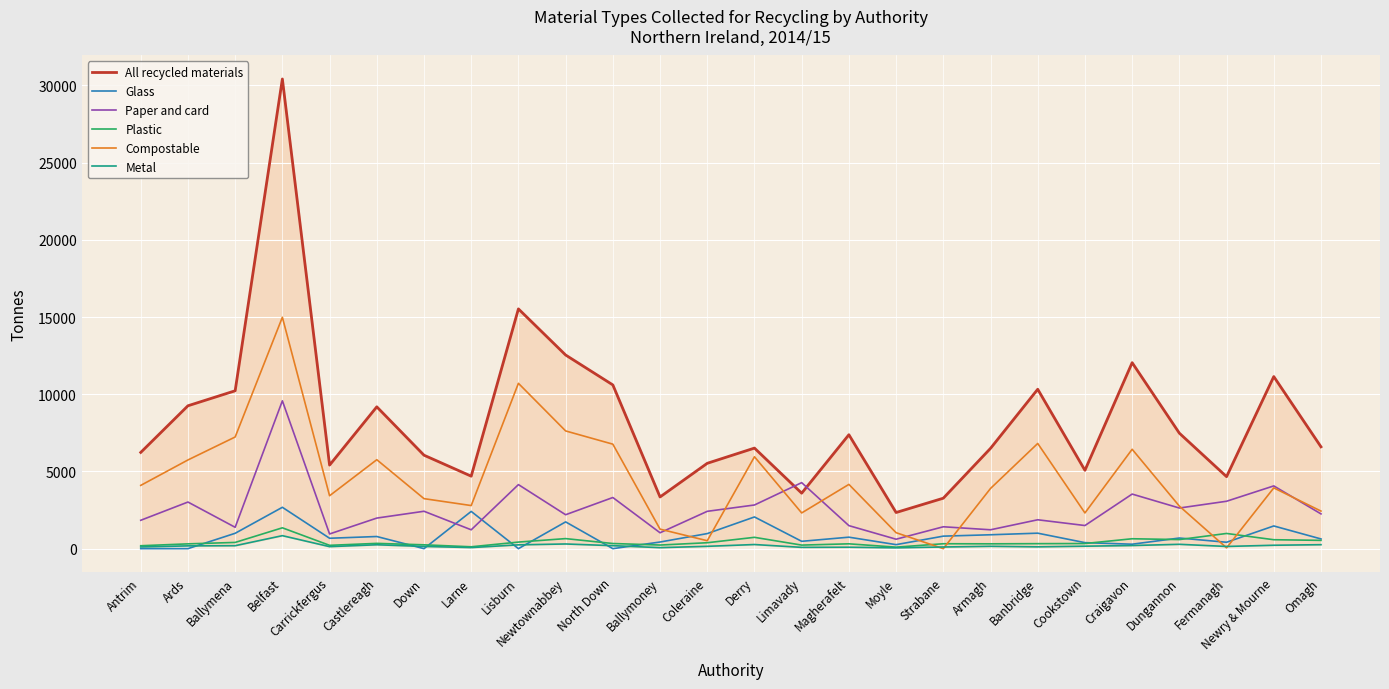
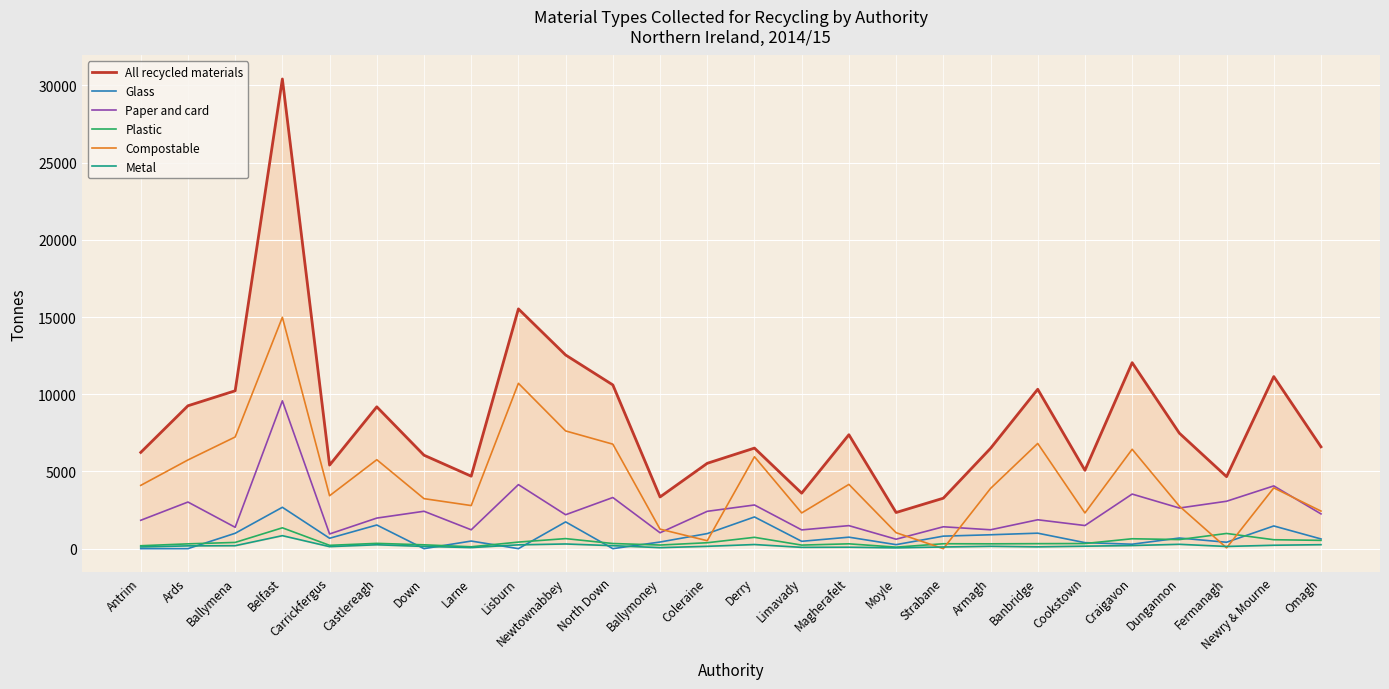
  {
    "All recycled materials": {
      "Antrim": 6200,
      "Ards": 9300,
      "Ballymena": 10200,
      "Belfast": 30400,
      "Carrickfergus": 5400,
      "Castlereagh": 9200,
      "Down": 6100,
      "Larne": 4700,
      "Lisburn": 15500,
      "Newtownabbey": 12500,
      "North Down": 10600,
      "Ballymoney": 3300,
      "Coleraine": 5500,
      "Derry": 6500,
      "Limavady": 3600,
      "Magherafelt": 7400,
      "Moyle": 2300,
      "Strabane": 3300,
      "Armagh": 6500,
      "Banbridge": 10300,
      "Cookstown": 5100,
      "Craigavon": 12000,
      "Dungannon": 7500,
      "Fermanagh": 4700,
      "Newry & Mourne": 11100,
      "Omagh": 6600
    },
    "Glass": {
      "Ards": 0,
      "Ballymena": 1000,
      "Belfast": 2700,
      "Carrickfergus": 700,
-     "Castlereagh": 800,
-     "Larne": 2400,
+     "Castlereagh": 1500,
+     "Larne": 500,
      "Lisburn": 0,
      "Newtownabbey": 1700,
      "North Down": 0,
      "Ballymoney": 400,
      "Coleraine": 1000,
      "Derry": 2100,
      "Limavady": 500,
      "Magherafelt": 700,
      "Strabane": 800,
      "Armagh": 900,
      "Banbridge": 1000,
      "Fermanagh": 400,
      "Newry & Mourne": 1500
    },
    "Paper and card": {
      "Antrim": 1800,
      "Ards": 3000,
      "Ballymena": 1400,
      "Belfast": 9600,
      "Carrickfergus": 1000,
      "Castlereagh": 2000,
      "Down": 2400,
      "Larne": 1200,
      "Lisburn": 4100,
      "Newtownabbey": 2200,
      "North Down": 3300,
      "Ballymoney": 1000,
      "Coleraine": 2400,
      "Derry": 2800,
-     "Limavady": 4300,
+     "Limavady": 1200,
      "Magherafelt": 1500,
      "Moyle": 600,
      "Strabane": 1400,
      "Armagh": 1200,
      "Banbridge": 1900,
      "Cookstown": 1500,
      "Craigavon": 3500,
      "Fermanagh": 3100,
      "Omagh": 2300
    },
    "Compostable": {
      "Antrim": 4100,
      "Ards": 5700,
      "Ballymena": 7200,
      "Belfast": 15000,
      "Carrickfergus": 3400,
      "Castlereagh": 5800,
      "Down": 3200,
      "Larne": 2800,
      "Lisburn": 10700,
      "Newtownabbey": 7600,
      "North Down": 6800,
      "Ballymoney": 1300,
      "Derry": 6000,
      "Limavady": 2300,
      "Magherafelt": 4200,
      "Moyle": 1000,
      "Armagh": 3900,
      "Banbridge": 6800,
      "Cookstown": 2300,
      "Craigavon": 6400,
      "Omagh": 2400
    }
  }
